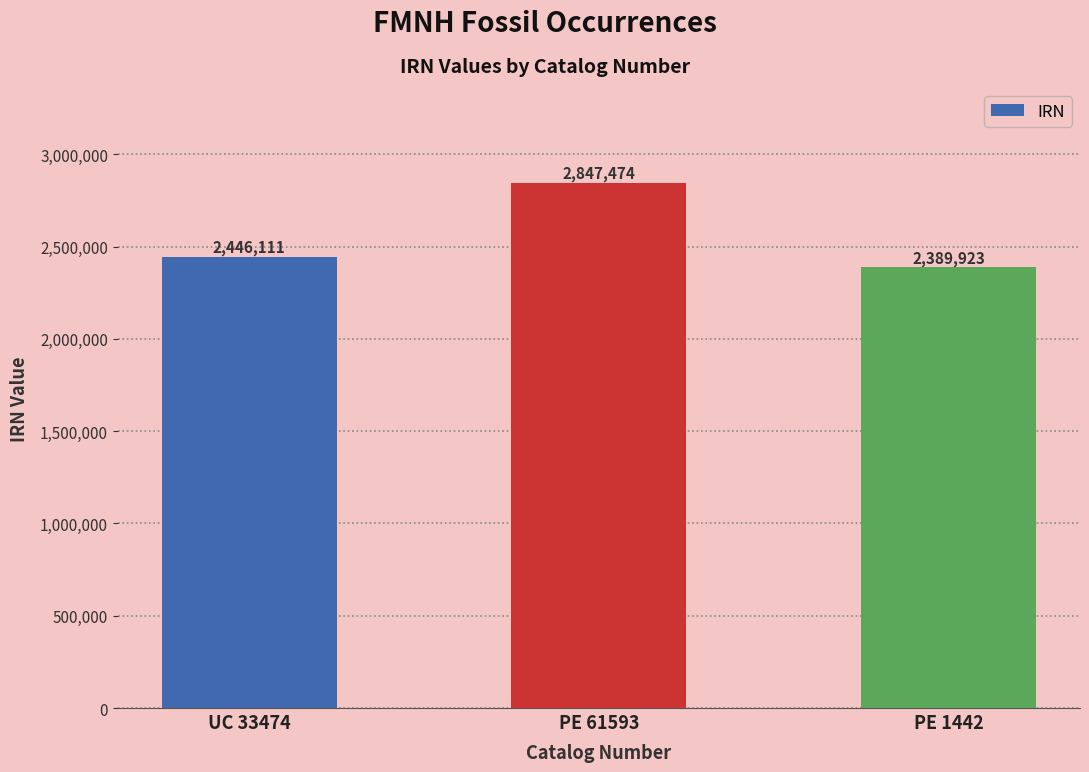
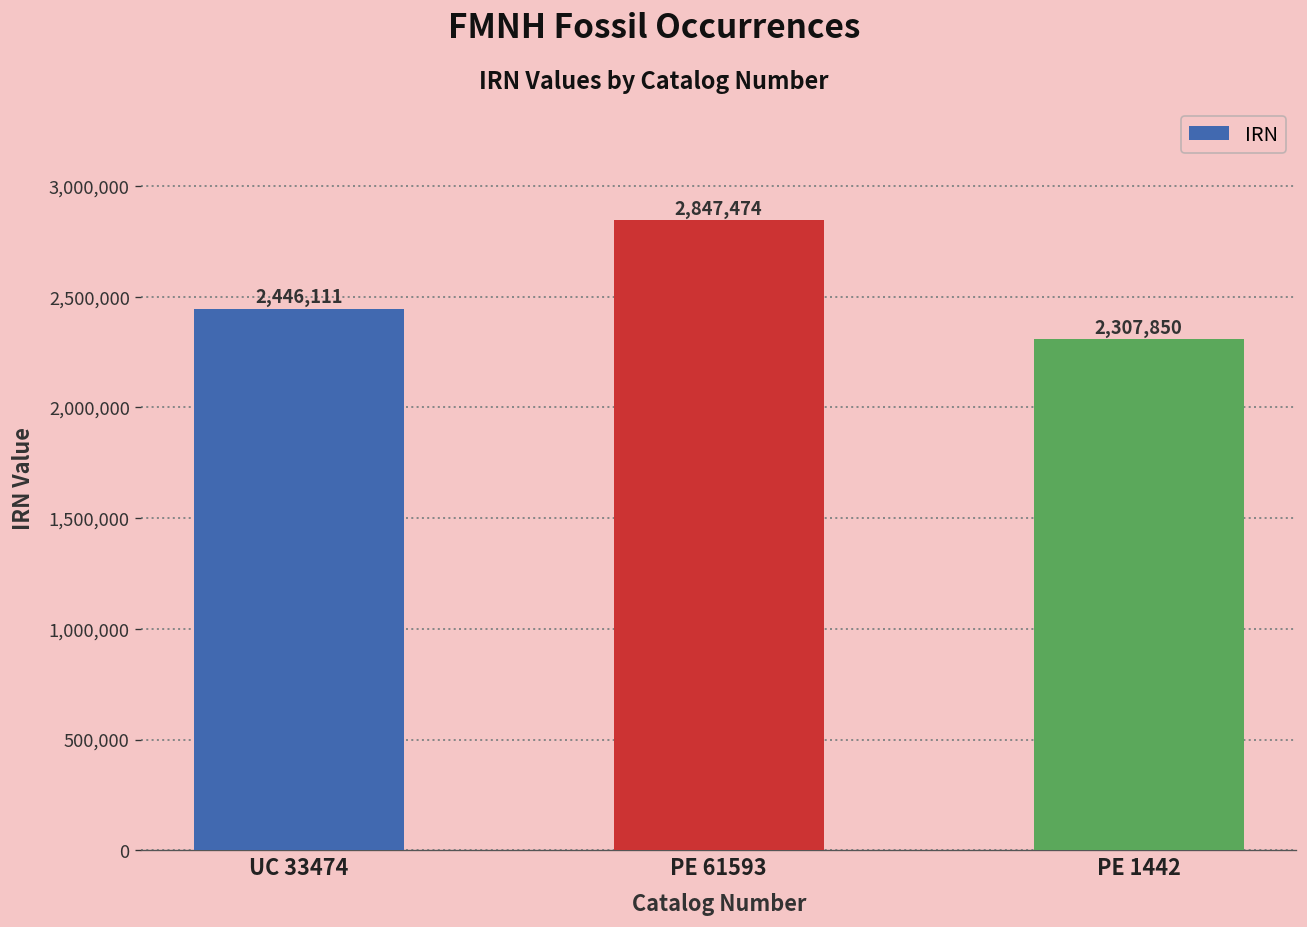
  {
    "UC 33474": "2,446,111",
    "PE 61593": "2,847,474",
-   "PE 1442": "2,389,923"
+   "PE 1442": "2,307,850"
  }
